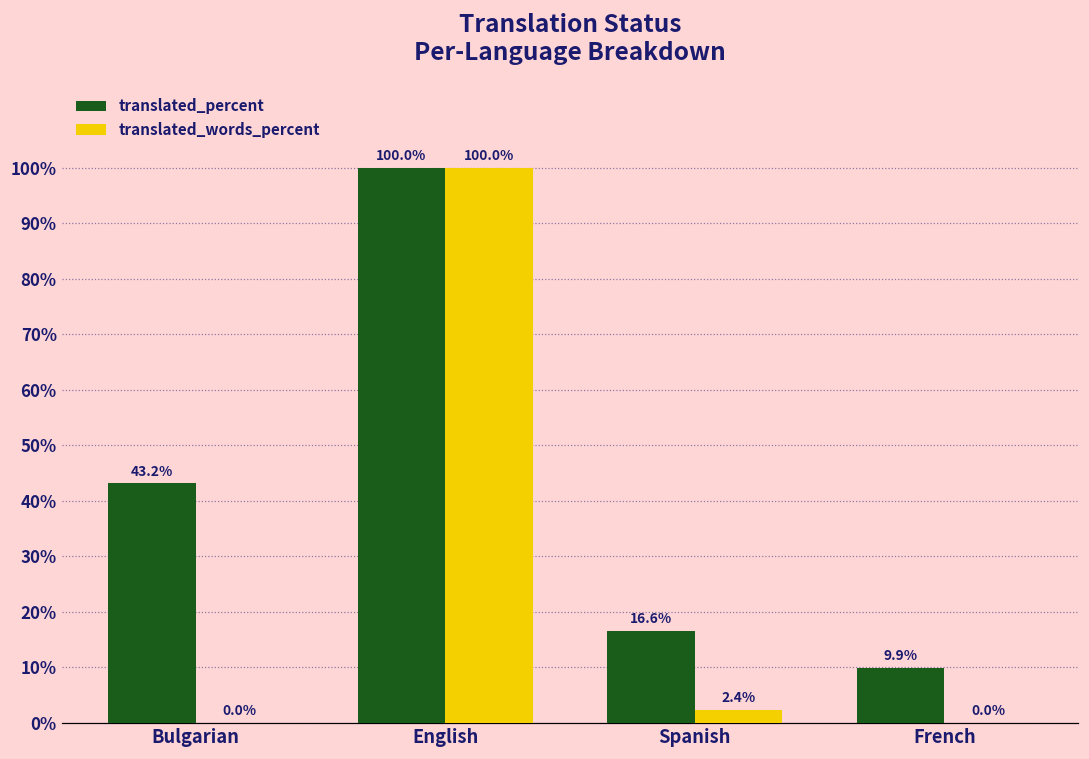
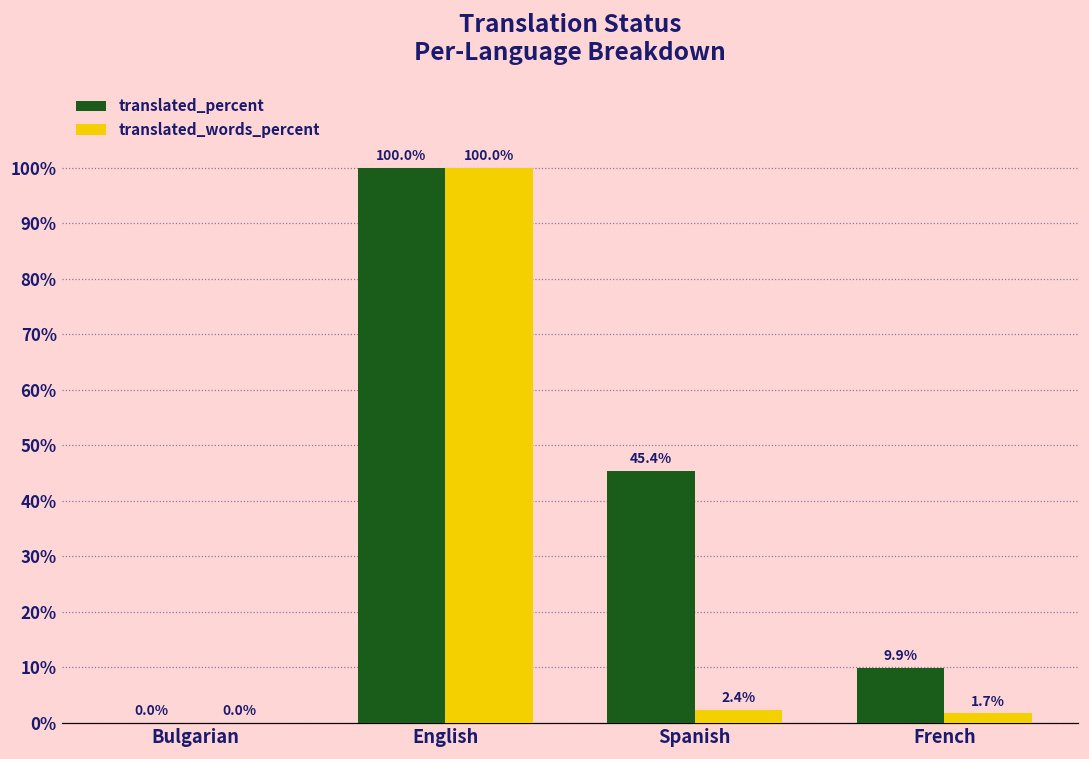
  {
    "translated_percent": {
-     "Bulgarian": "43.2%",
+     "Bulgarian": "0.0%",
      "English": "100.0%",
-     "Spanish": "16.6%",
+     "Spanish": "45.4%",
      "French": "9.9%"
    },
    "translated_words_percent": {
      "Bulgarian": "0.0%",
      "English": "100.0%",
      "Spanish": "2.4%",
-     "French": "0.0%"
+     "French": "1.7%"
    }
  }
